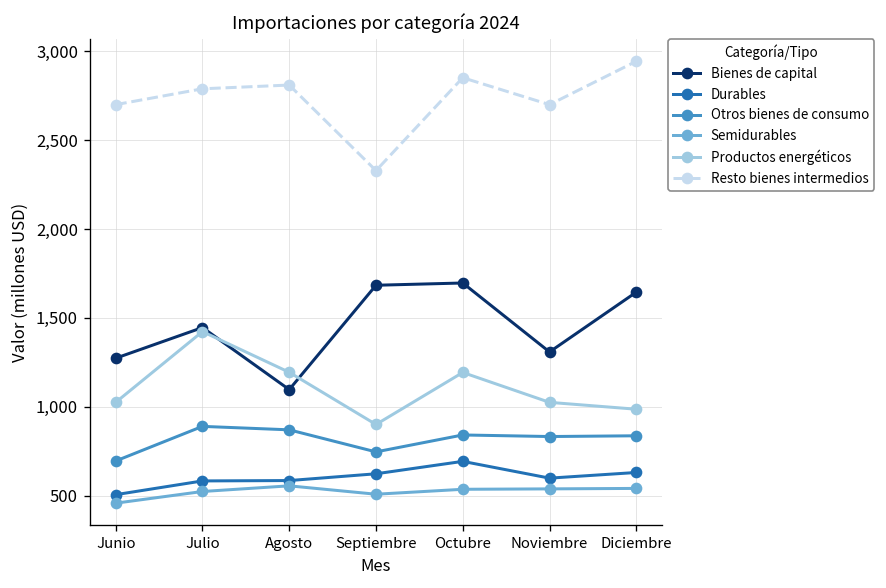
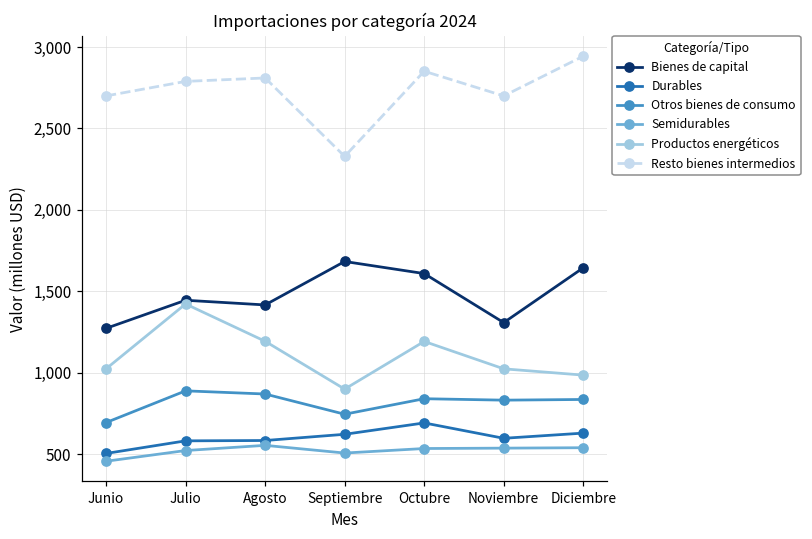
  {
    "Bienes de capital": {
      "Junio": "1,270",
      "Julio": "1,450",
-     "Agosto": "1,100",
+     "Agosto": "1,420",
      "Septiembre": "1,680",
-     "Octubre": "1,700",
+     "Octubre": "1,610",
      "Noviembre": "1,310",
      "Diciembre": "1,650"
    }
  }
